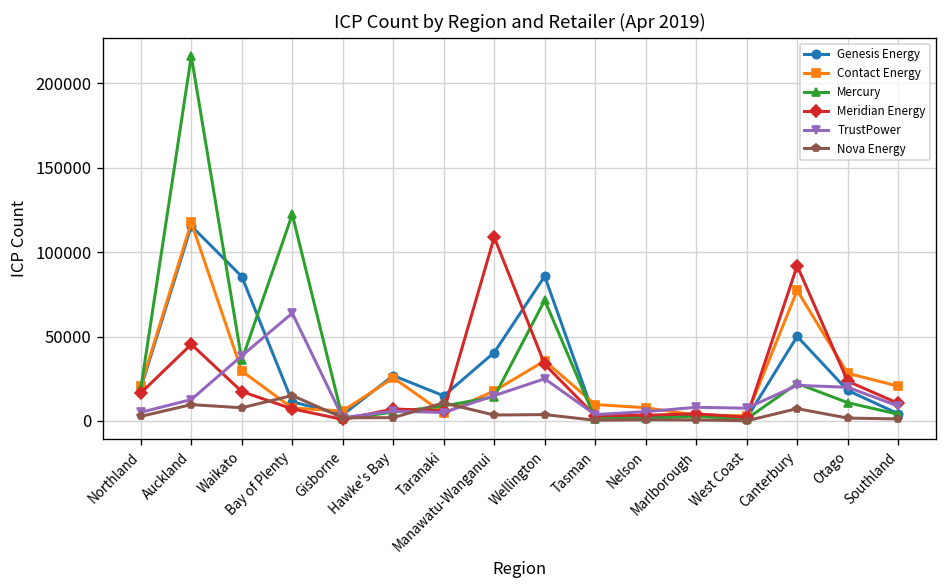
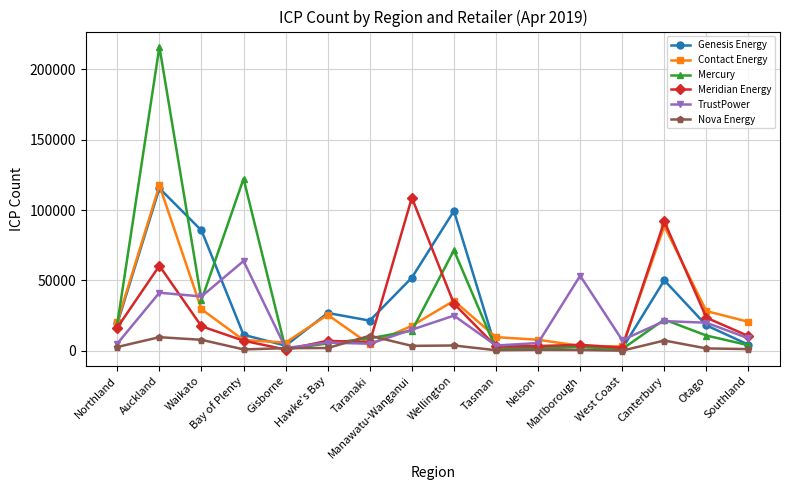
  {
    "Genesis Energy": {
      "Auckland": 115000,
      "Waikato": 86000,
      "Bay of Plenty": 11000,
-     "Taranaki": 15000,
-     "Manawatu-Wanganui": 41000,
-     "Wellington": 86000,
+     "Taranaki": 21000,
+     "Manawatu-Wanganui": 52000,
+     "Wellington": 99000,
      "Canterbury": 50000,
      "Otago": 18000
    },
    "Contact Energy": {
      "Auckland": 118000,
      "Waikato": 30000,
      "Gisborne": 6000,
      "Manawatu-Wanganui": 18000,
      "Wellington": 36000,
      "Tasman": 10000,
      "Nelson": 8000,
-     "Canterbury": 77000,
+     "Canterbury": 89000,
      "Otago": 28000,
      "Southland": 21000
    },
    "Mercury": {
      "Auckland": 216000,
      "Waikato": 36000,
      "Bay of Plenty": 122000,
      "Taranaki": 9000,
      "Wellington": 71000,
      "Otago": 11000
    },
    "Meridian Energy": {
      "Northland": 17000,
-     "Auckland": 45000,
+     "Auckland": 60000,
      "Waikato": 17000,
      "Manawatu-Wanganui": 109000,
      "Wellington": 34000,
      "Canterbury": 92000,
      "Otago": 24000
    },
    "TrustPower": {
      "Northland": 5000,
-     "Auckland": 13000,
+     "Auckland": 41000,
      "Waikato": 39000,
      "Bay of Plenty": 64000,
      "Wellington": 25000,
      "Nelson": 6000,
-     "Marlborough": 8000,
+     "Marlborough": 53000,
      "West Coast": 8000,
      "Otago": 20000
    },
    "Nova Energy": {
      "Northland": 3000,
      "Auckland": 10000,
      "Waikato": 8000,
-     "Bay of Plenty": 15000,
+     "Bay of Plenty": 1000,
      "Hawke's Bay": 2000,
      "Taranaki": 11000,
      "Manawatu-Wanganui": 4000,
      "Wellington": 4000,
      "Marlborough": 1000,
      "Canterbury": 7000,
      "Otago": 2000,
      "Southland": 1000
    }
  }
